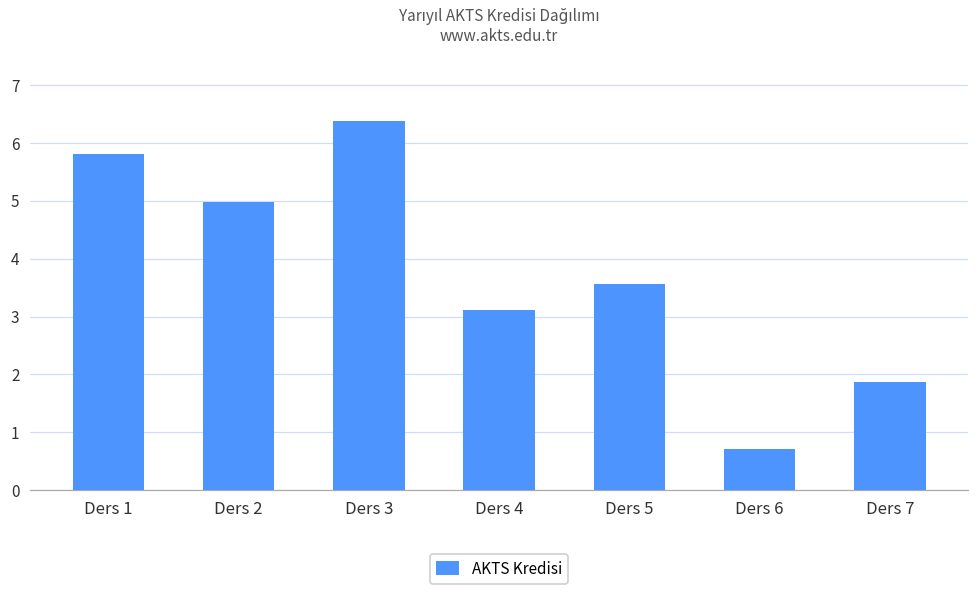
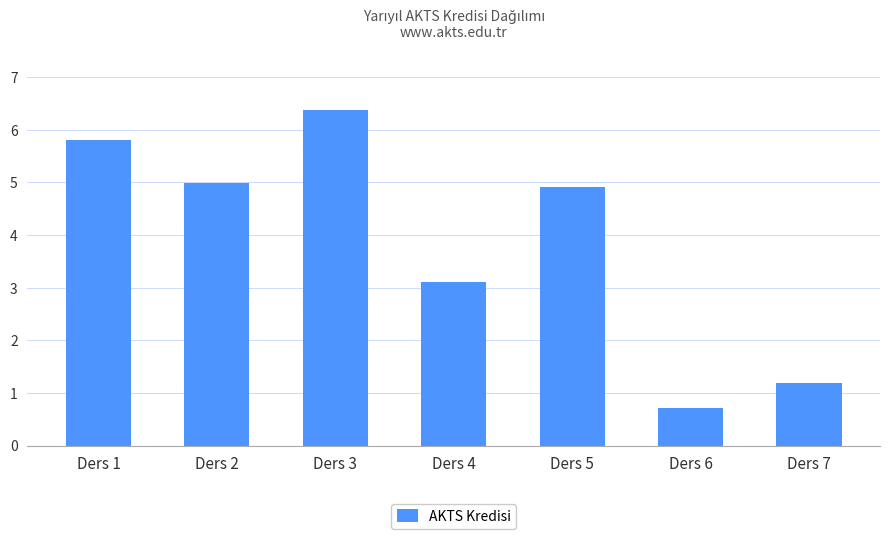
  {
    "Ders 1": 5.8,
    "Ders 2": 5.0,
    "Ders 3": 6.4,
    "Ders 4": 3.1,
-   "Ders 5": 3.6,
+   "Ders 5": 4.9,
    "Ders 6": 0.7,
-   "Ders 7": 1.9
+   "Ders 7": 1.2
  }
